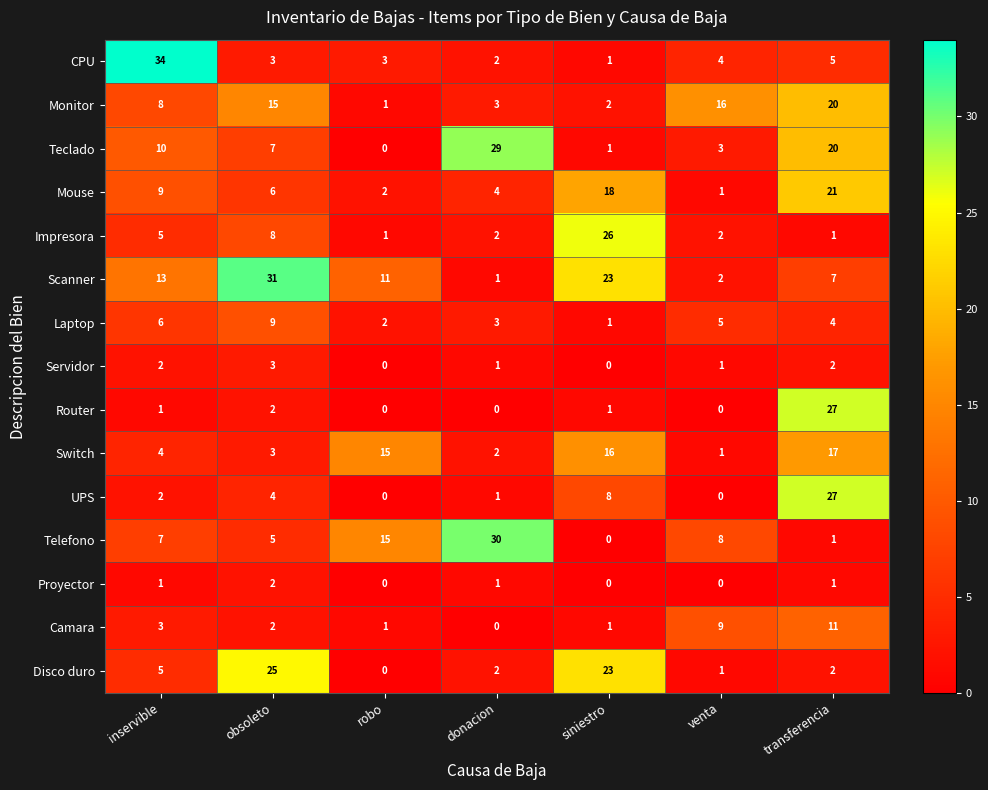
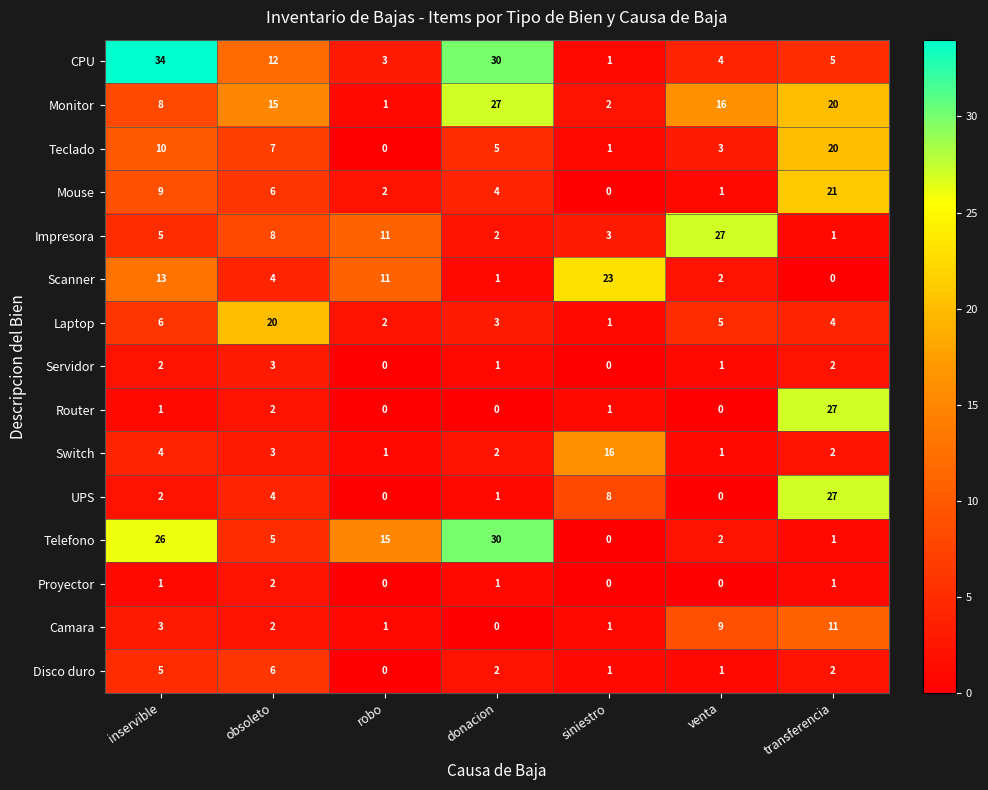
  {
    "CPU": {
      "inservible": 34,
-     "obsoleto": 3,
+     "obsoleto": 12,
      "robo": 3,
-     "donacion": 2,
+     "donacion": 30,
      "siniestro": 1,
      "venta": 4,
      "transferencia": 5
    },
    "Monitor": {
      "inservible": 8,
      "obsoleto": 15,
      "robo": 1,
-     "donacion": 3,
+     "donacion": 27,
      "siniestro": 2,
      "venta": 16,
      "transferencia": 20
    },
    "Teclado": {
      "inservible": 10,
      "obsoleto": 7,
      "robo": 0,
-     "donacion": 29,
+     "donacion": 5,
      "siniestro": 1,
      "venta": 3,
      "transferencia": 20
    },
    "Mouse": {
      "inservible": 9,
      "obsoleto": 6,
      "robo": 2,
      "donacion": 4,
-     "siniestro": 18,
+     "siniestro": 0,
      "venta": 1,
      "transferencia": 21
    },
    "Impresora": {
      "inservible": 5,
      "obsoleto": 8,
-     "robo": 1,
+     "robo": 11,
      "donacion": 2,
-     "siniestro": 26,
-     "venta": 2,
+     "siniestro": 3,
+     "venta": 27,
      "transferencia": 1
    },
    "Scanner": {
      "inservible": 13,
-     "obsoleto": 31,
+     "obsoleto": 4,
      "robo": 11,
      "donacion": 1,
      "siniestro": 23,
      "venta": 2,
-     "transferencia": 7
+     "transferencia": 0
    },
    "Laptop": {
      "inservible": 6,
-     "obsoleto": 9,
+     "obsoleto": 20,
      "robo": 2,
      "donacion": 3,
      "siniestro": 1,
      "venta": 5,
      "transferencia": 4
    },
    "Servidor": {
      "inservible": 2,
      "obsoleto": 3,
      "robo": 0,
      "donacion": 1,
      "siniestro": 0,
      "venta": 1,
      "transferencia": 2
    },
    "Router": {
      "inservible": 1,
      "obsoleto": 2,
      "robo": 0,
      "donacion": 0,
      "siniestro": 1,
      "venta": 0,
      "transferencia": 27
    },
    "Switch": {
      "inservible": 4,
      "obsoleto": 3,
-     "robo": 15,
+     "robo": 1,
      "donacion": 2,
      "siniestro": 16,
      "venta": 1,
-     "transferencia": 17
+     "transferencia": 2
    },
    "UPS": {
      "inservible": 2,
      "obsoleto": 4,
      "robo": 0,
      "donacion": 1,
      "siniestro": 8,
      "venta": 0,
      "transferencia": 27
    },
    "Telefono": {
-     "inservible": 7,
+     "inservible": 26,
      "obsoleto": 5,
      "robo": 15,
      "donacion": 30,
      "siniestro": 0,
-     "venta": 8,
+     "venta": 2,
      "transferencia": 1
    },
    "Proyector": {
      "inservible": 1,
      "obsoleto": 2,
      "robo": 0,
      "donacion": 1,
      "siniestro": 0,
      "venta": 0,
      "transferencia": 1
    },
    "Camara": {
      "inservible": 3,
      "obsoleto": 2,
      "robo": 1,
      "donacion": 0,
      "siniestro": 1,
      "venta": 9,
      "transferencia": 11
    },
    "Disco duro": {
      "inservible": 5,
-     "obsoleto": 25,
+     "obsoleto": 6,
      "robo": 0,
      "donacion": 2,
-     "siniestro": 23,
+     "siniestro": 1,
      "venta": 1,
      "transferencia": 2
    }
  }
